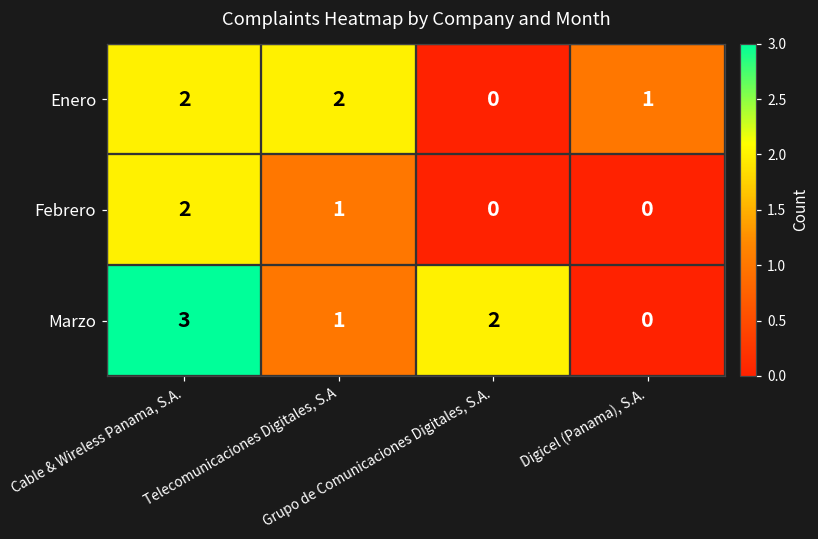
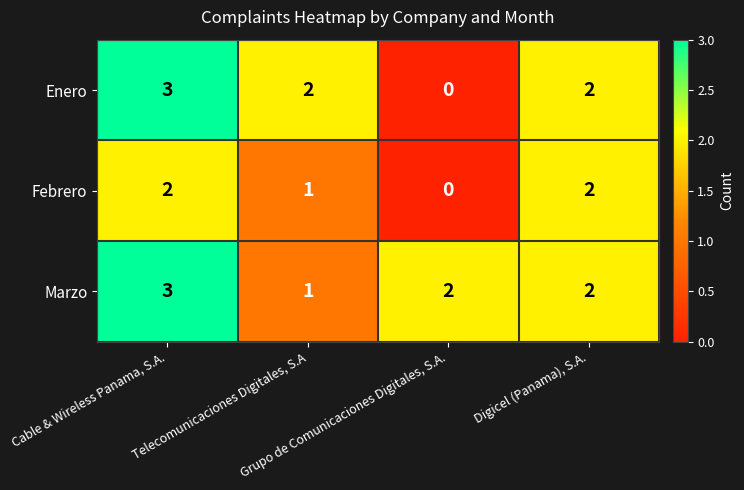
  {
    "Enero": {
-     "Cable & Wireless Panama, S.A.": 2,
+     "Cable & Wireless Panama, S.A.": 3,
      "Telecomunicaciones Digitales, S.A": 2,
      "Grupo de Comunicaciones Digitales, S.A.": 0,
-     "Digicel (Panama), S.A.": 1
+     "Digicel (Panama), S.A.": 2
    },
    "Febrero": {
      "Cable & Wireless Panama, S.A.": 2,
      "Telecomunicaciones Digitales, S.A": 1,
      "Grupo de Comunicaciones Digitales, S.A.": 0,
-     "Digicel (Panama), S.A.": 0
+     "Digicel (Panama), S.A.": 2
    },
    "Marzo": {
      "Cable & Wireless Panama, S.A.": 3,
      "Telecomunicaciones Digitales, S.A": 1,
      "Grupo de Comunicaciones Digitales, S.A.": 2,
-     "Digicel (Panama), S.A.": 0
+     "Digicel (Panama), S.A.": 2
    }
  }
